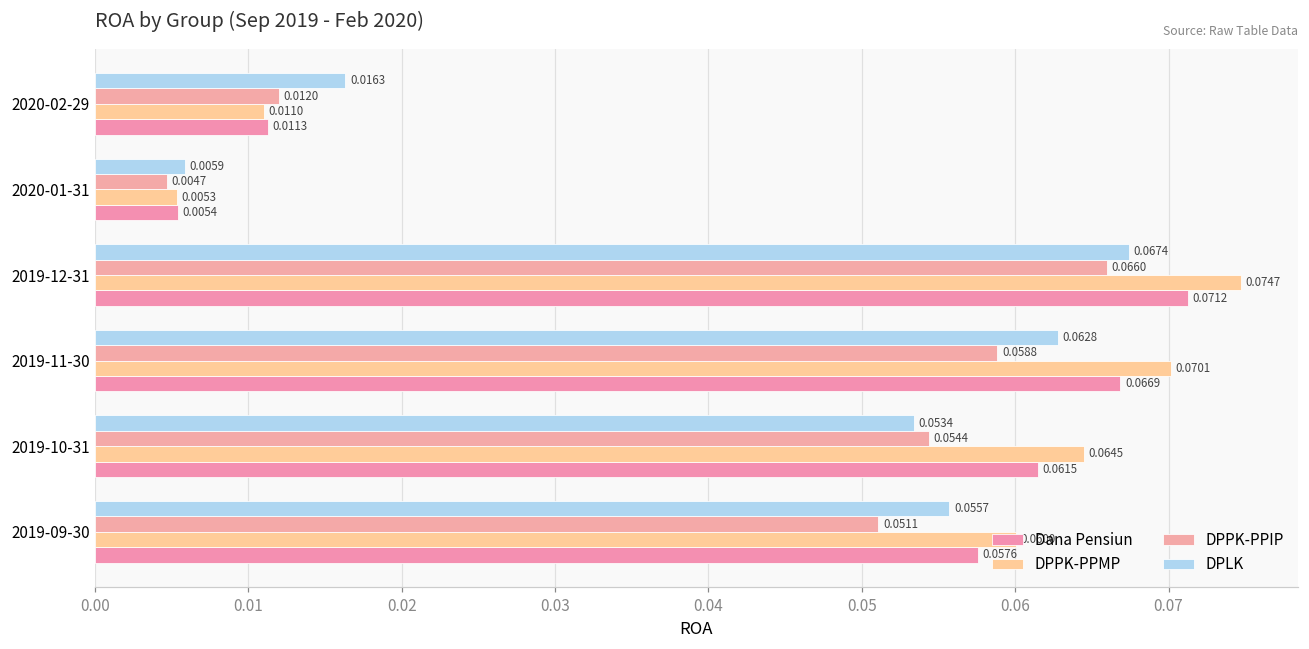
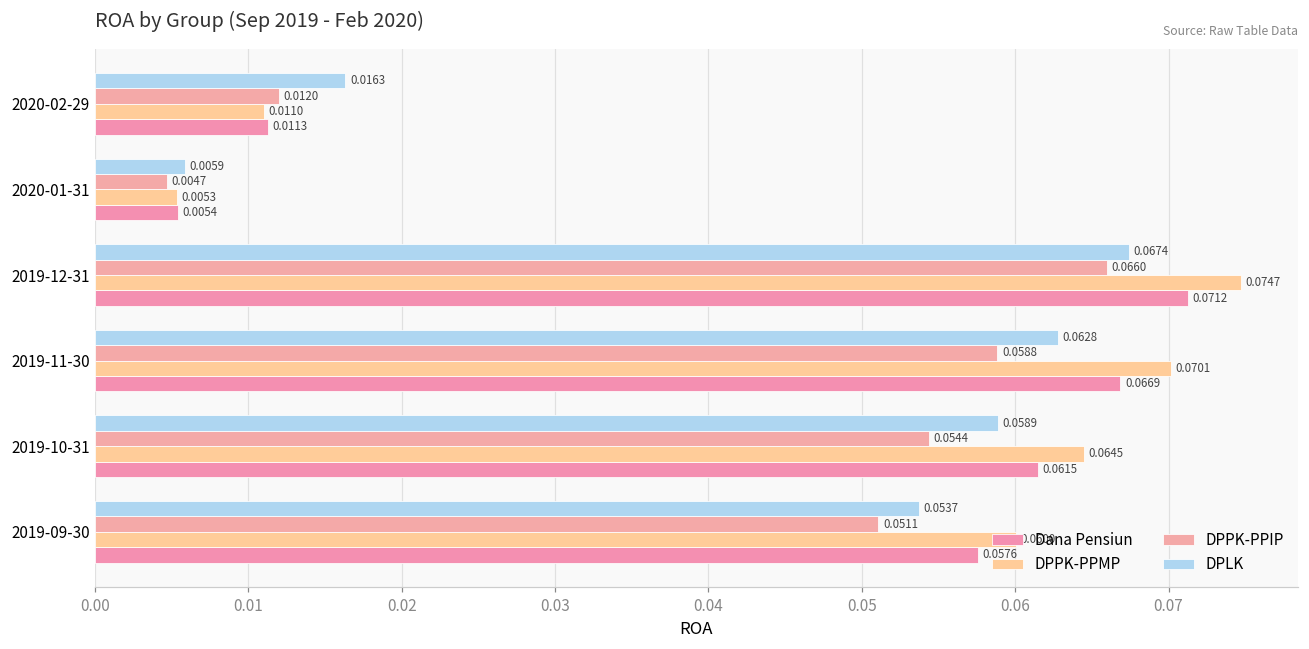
  {
    "DPLK": {
      "2020-02-29": 0.0163,
      "2020-01-31": 0.0059,
      "2019-12-31": 0.0674,
      "2019-11-30": 0.0628,
-     "2019-10-31": 0.0534,
-     "2019-09-30": 0.0557
+     "2019-10-31": 0.0589,
+     "2019-09-30": 0.0537
    }
  }
